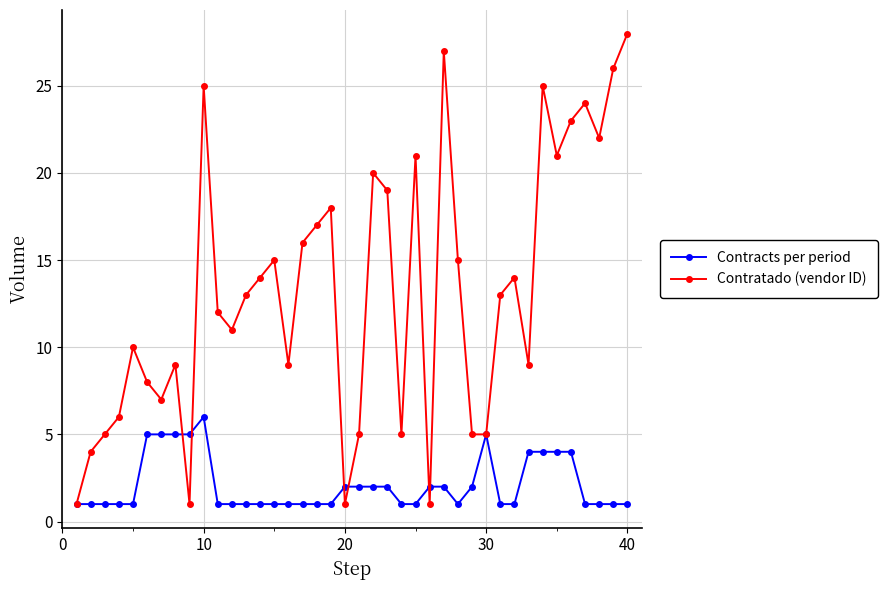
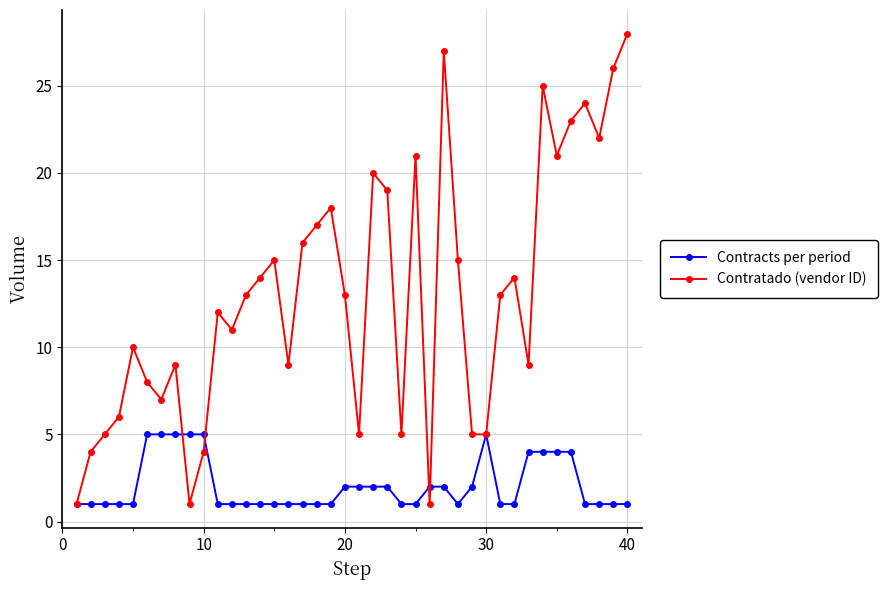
  {
    "Contracts per period": {
-     "10": 6,
+     "10": 5,
      "20": 2,
      "40": 1
    },
    "Contratado (vendor ID)": {
-     "10": 25,
-     "20": 1,
+     "10": 4,
+     "20": 13,
      "40": 28
    }
  }
